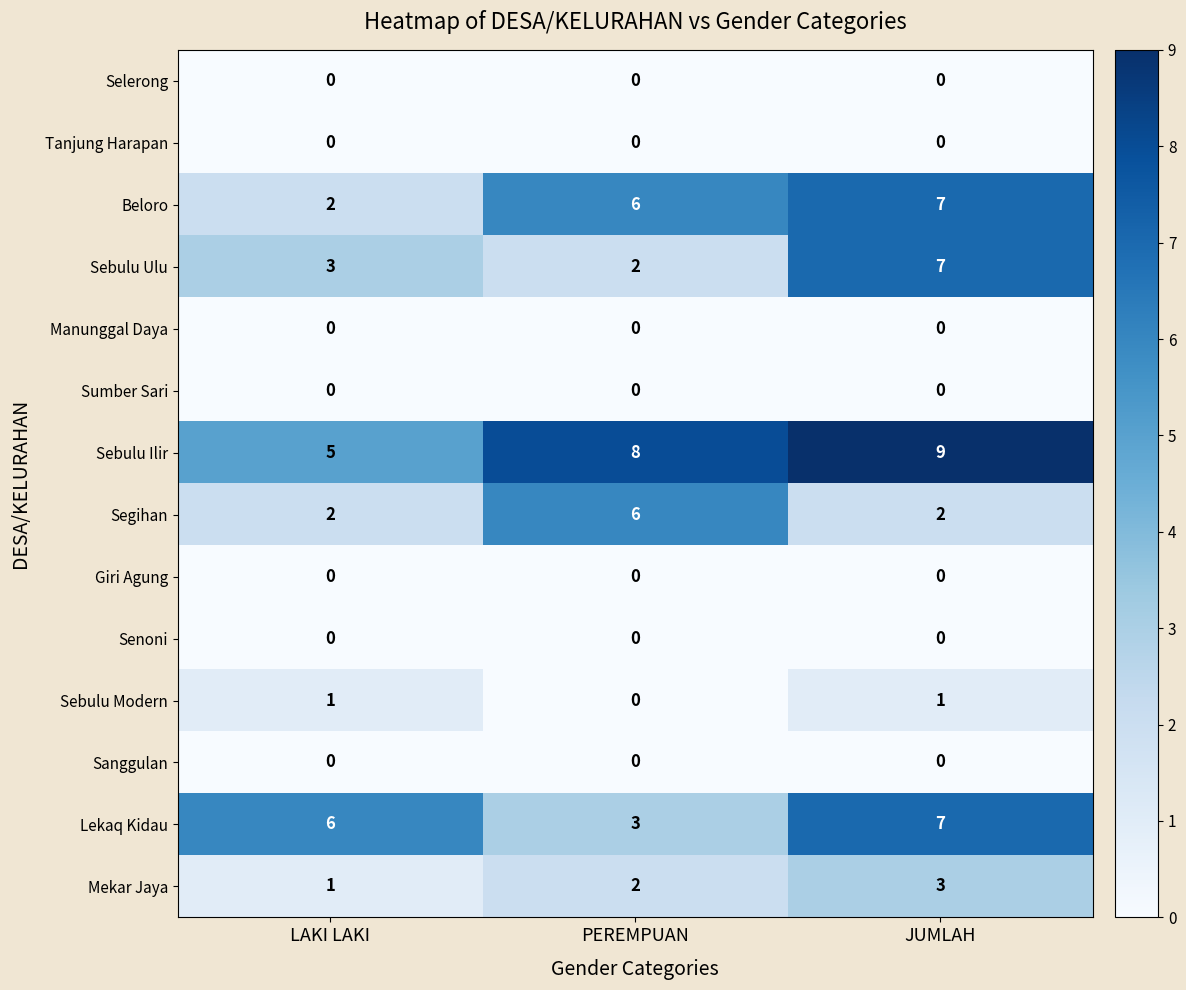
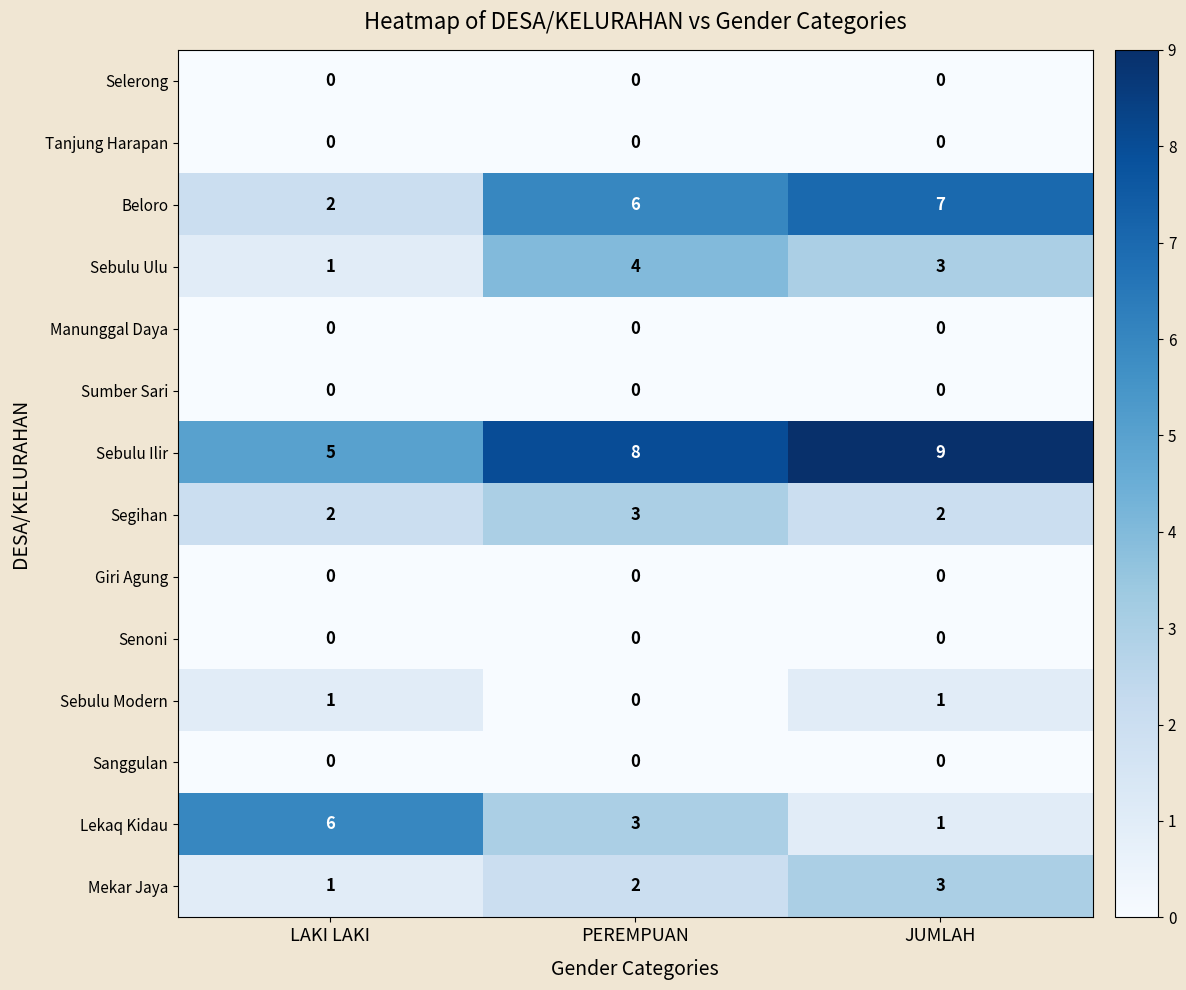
  {
    "Selerong": {
      "LAKI LAKI": 0,
      "PEREMPUAN": 0,
      "JUMLAH": 0
    },
    "Tanjung Harapan": {
      "LAKI LAKI": 0,
      "PEREMPUAN": 0,
      "JUMLAH": 0
    },
    "Beloro": {
      "LAKI LAKI": 2,
      "PEREMPUAN": 6,
      "JUMLAH": 7
    },
    "Sebulu Ulu": {
-     "LAKI LAKI": 3,
-     "PEREMPUAN": 2,
-     "JUMLAH": 7
+     "LAKI LAKI": 1,
+     "PEREMPUAN": 4,
+     "JUMLAH": 3
    },
    "Manunggal Daya": {
      "LAKI LAKI": 0,
      "PEREMPUAN": 0,
      "JUMLAH": 0
    },
    "Sumber Sari": {
      "LAKI LAKI": 0,
      "PEREMPUAN": 0,
      "JUMLAH": 0
    },
    "Sebulu Ilir": {
      "LAKI LAKI": 5,
      "PEREMPUAN": 8,
      "JUMLAH": 9
    },
    "Segihan": {
      "LAKI LAKI": 2,
-     "PEREMPUAN": 6,
+     "PEREMPUAN": 3,
      "JUMLAH": 2
    },
    "Giri Agung": {
      "LAKI LAKI": 0,
      "PEREMPUAN": 0,
      "JUMLAH": 0
    },
    "Senoni": {
      "LAKI LAKI": 0,
      "PEREMPUAN": 0,
      "JUMLAH": 0
    },
    "Sebulu Modern": {
      "LAKI LAKI": 1,
      "PEREMPUAN": 0,
      "JUMLAH": 1
    },
    "Sanggulan": {
      "LAKI LAKI": 0,
      "PEREMPUAN": 0,
      "JUMLAH": 0
    },
    "Lekaq Kidau": {
      "LAKI LAKI": 6,
      "PEREMPUAN": 3,
-     "JUMLAH": 7
+     "JUMLAH": 1
    },
    "Mekar Jaya": {
      "LAKI LAKI": 1,
      "PEREMPUAN": 2,
      "JUMLAH": 3
    }
  }
